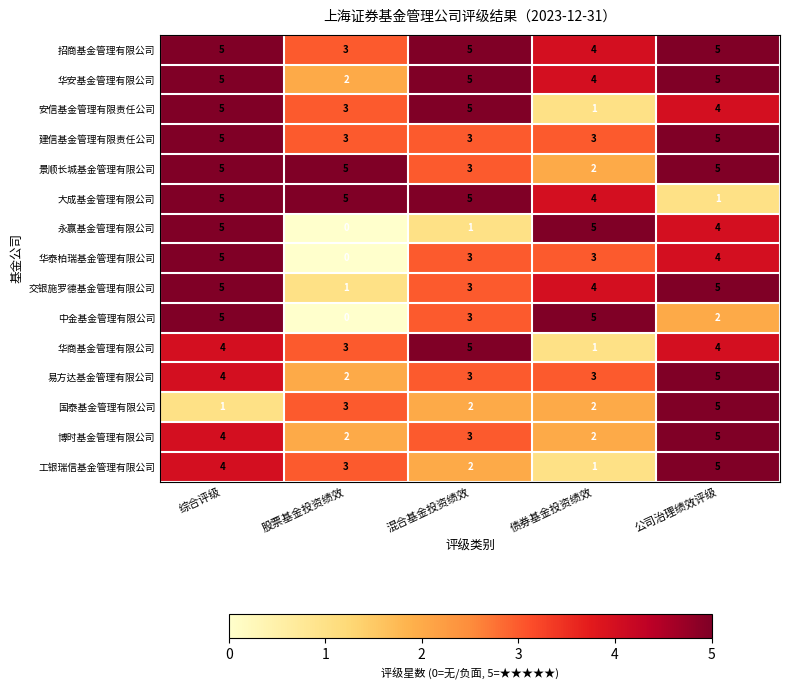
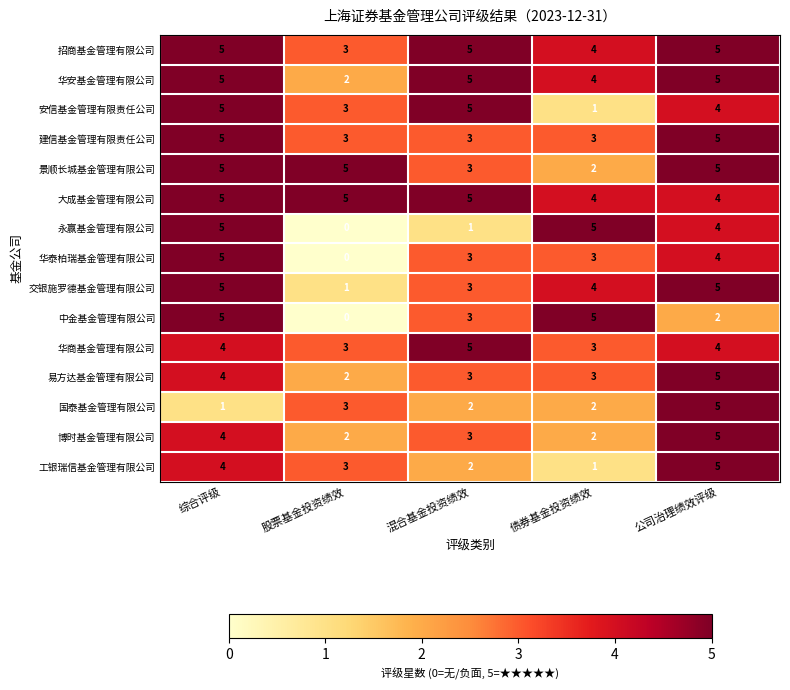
  {
    "招商基金管理有限公司": {
      "综合评级": 5,
      "股票基金投资绩效": 3,
      "混合基金投资绩效": 5,
      "债券基金投资绩效": 4,
      "公司治理绩效评级": 5
    },
    "华安基金管理有限公司": {
      "综合评级": 5,
      "股票基金投资绩效": 2,
      "混合基金投资绩效": 5,
      "债券基金投资绩效": 4,
      "公司治理绩效评级": 5
    },
    "安信基金管理有限责任公司": {
      "综合评级": 5,
      "股票基金投资绩效": 3,
      "混合基金投资绩效": 5,
      "债券基金投资绩效": 1,
      "公司治理绩效评级": 4
    },
    "建信基金管理有限责任公司": {
      "综合评级": 5,
      "股票基金投资绩效": 3,
      "混合基金投资绩效": 3,
      "债券基金投资绩效": 3,
      "公司治理绩效评级": 5
    },
    "景顺长城基金管理有限公司": {
      "综合评级": 5,
      "股票基金投资绩效": 5,
      "混合基金投资绩效": 3,
      "债券基金投资绩效": 2,
      "公司治理绩效评级": 5
    },
    "大成基金管理有限公司": {
      "综合评级": 5,
      "股票基金投资绩效": 5,
      "混合基金投资绩效": 5,
      "债券基金投资绩效": 4,
-     "公司治理绩效评级": 1
+     "公司治理绩效评级": 4
    },
    "永赢基金管理有限公司": {
      "综合评级": 5,
      "股票基金投资绩效": 0,
      "混合基金投资绩效": 1,
      "债券基金投资绩效": 5,
      "公司治理绩效评级": 4
    },
    "华泰柏瑞基金管理有限公司": {
      "综合评级": 5,
      "股票基金投资绩效": 0,
      "混合基金投资绩效": 3,
      "债券基金投资绩效": 3,
      "公司治理绩效评级": 4
    },
    "交银施罗德基金管理有限公司": {
      "综合评级": 5,
      "股票基金投资绩效": 1,
      "混合基金投资绩效": 3,
      "债券基金投资绩效": 4,
      "公司治理绩效评级": 5
    },
    "中金基金管理有限公司": {
      "综合评级": 5,
      "股票基金投资绩效": 0,
      "混合基金投资绩效": 3,
      "债券基金投资绩效": 5,
      "公司治理绩效评级": 2
    },
    "华商基金管理有限公司": {
      "综合评级": 4,
      "股票基金投资绩效": 3,
      "混合基金投资绩效": 5,
-     "债券基金投资绩效": 1,
+     "债券基金投资绩效": 3,
      "公司治理绩效评级": 4
    },
    "易方达基金管理有限公司": {
      "综合评级": 4,
      "股票基金投资绩效": 2,
      "混合基金投资绩效": 3,
      "债券基金投资绩效": 3,
      "公司治理绩效评级": 5
    },
    "国泰基金管理有限公司": {
      "综合评级": 1,
      "股票基金投资绩效": 3,
      "混合基金投资绩效": 2,
      "债券基金投资绩效": 2,
      "公司治理绩效评级": 5
    },
    "博时基金管理有限公司": {
      "综合评级": 4,
      "股票基金投资绩效": 2,
      "混合基金投资绩效": 3,
      "债券基金投资绩效": 2,
      "公司治理绩效评级": 5
    },
    "工银瑞信基金管理有限公司": {
      "综合评级": 4,
      "股票基金投资绩效": 3,
      "混合基金投资绩效": 2,
      "债券基金投资绩效": 1,
      "公司治理绩效评级": 5
    }
  }
